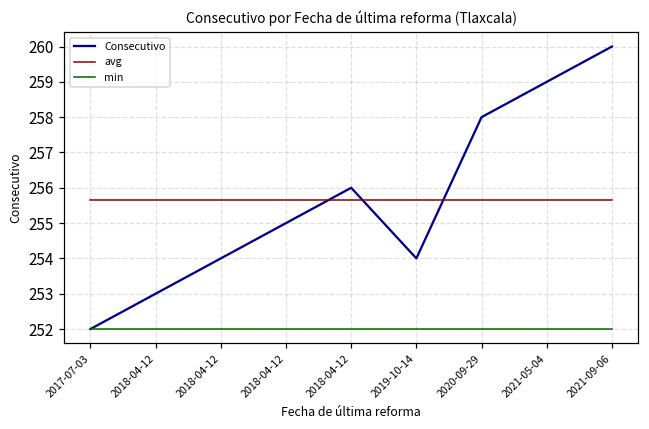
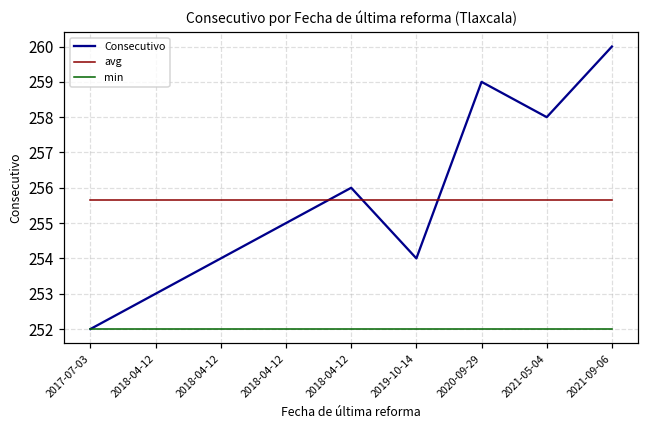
  {
    "Consecutivo": {
      "2019-10-14": 254,
-     "2020-09-29": 258,
-     "2021-05-04": 259,
+     "2020-09-29": 259,
+     "2021-05-04": 258,
      "2021-09-06": 260
    },
    "avg": {
      "2017-07-03": 255.7,
      "2019-10-14": 255.7,
      "2020-09-29": 255.7,
      "2021-05-04": 255.7,
      "2021-09-06": 255.7
    },
    "min": {
      "2019-10-14": 252,
      "2020-09-29": 252,
      "2021-05-04": 252,
      "2021-09-06": 252
    }
  }
